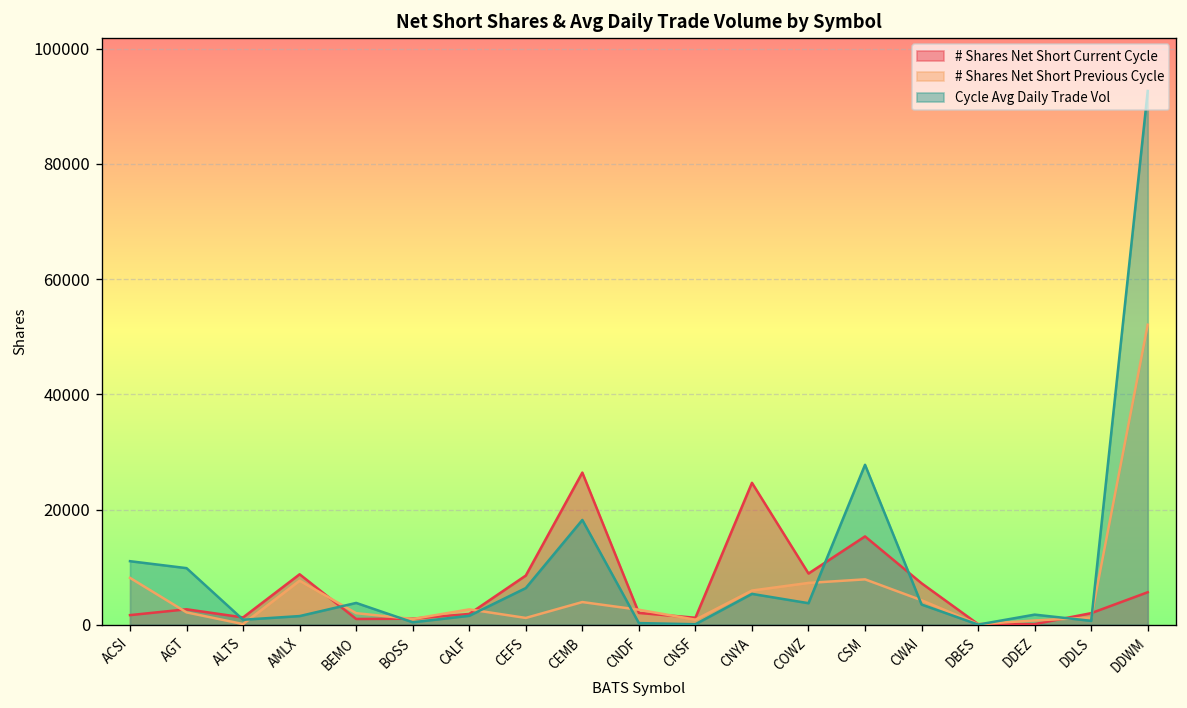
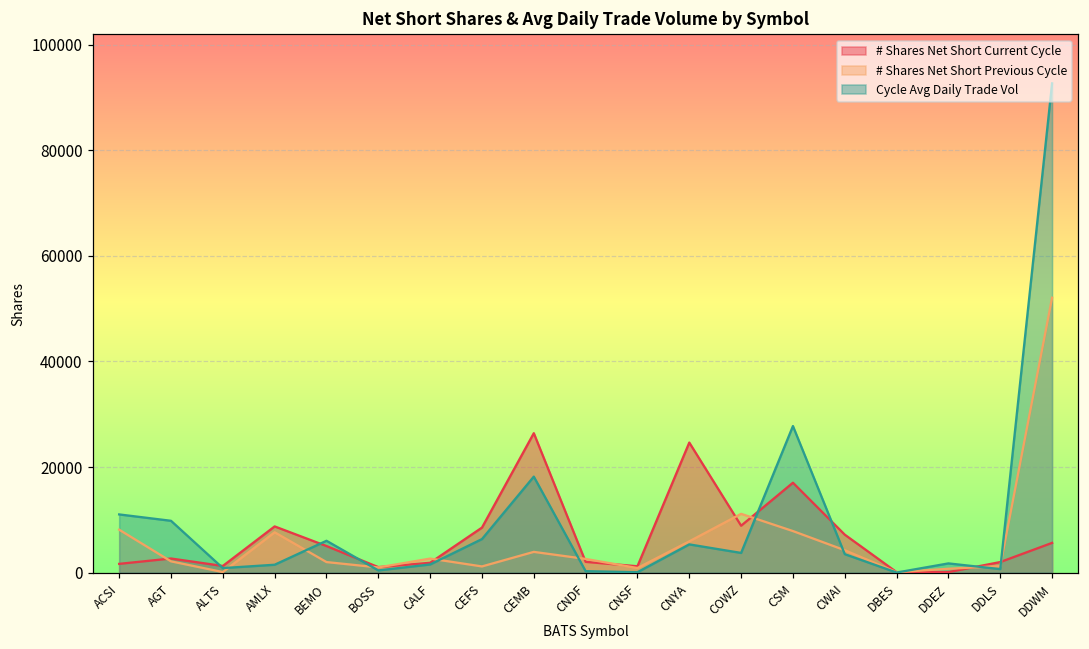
  {
    "# Shares Net Short Current Cycle": {
      "ACSI": 2000,
      "AGT": 3000,
      "AMLX": 9000,
-     "BEMO": 1000,
+     "BEMO": 5000,
      "CEFS": 9000,
      "CEMB": 26000,
      "CNDF": 2000,
      "CNYA": 25000,
      "COWZ": 9000,
-     "CSM": 15000,
+     "CSM": 17000,
      "CWAI": 7000,
      "DDEZ": 0,
      "DDLS": 2000,
      "DDWM": 6000
    },
    "# Shares Net Short Previous Cycle": {
      "ACSI": 8000,
      "AGT": 2000,
      "ALTS": 0,
      "AMLX": 8000,
      "BEMO": 2000,
      "CALF": 3000,
      "CEFS": 1000,
      "CEMB": 4000,
      "CNDF": 3000,
      "CNYA": 6000,
-     "COWZ": 7000,
+     "COWZ": 11000,
      "CSM": 8000,
      "CWAI": 4000,
      "DDEZ": 1000,
      "DDLS": 1000,
      "DDWM": 52000
    },
    "Cycle Avg Daily Trade Vol": {
      "ACSI": 11000,
      "AGT": 10000,
      "AMLX": 2000,
-     "BEMO": 4000,
+     "BEMO": 6000,
      "BOSS": 0,
      "CEFS": 6000,
      "CEMB": 18000,
      "CNDF": 0,
      "CNSF": 0,
      "CNYA": 5000,
      "COWZ": 4000,
      "CSM": 28000,
      "CWAI": 4000,
      "DDEZ": 2000,
      "DDLS": 1000
    }
  }
